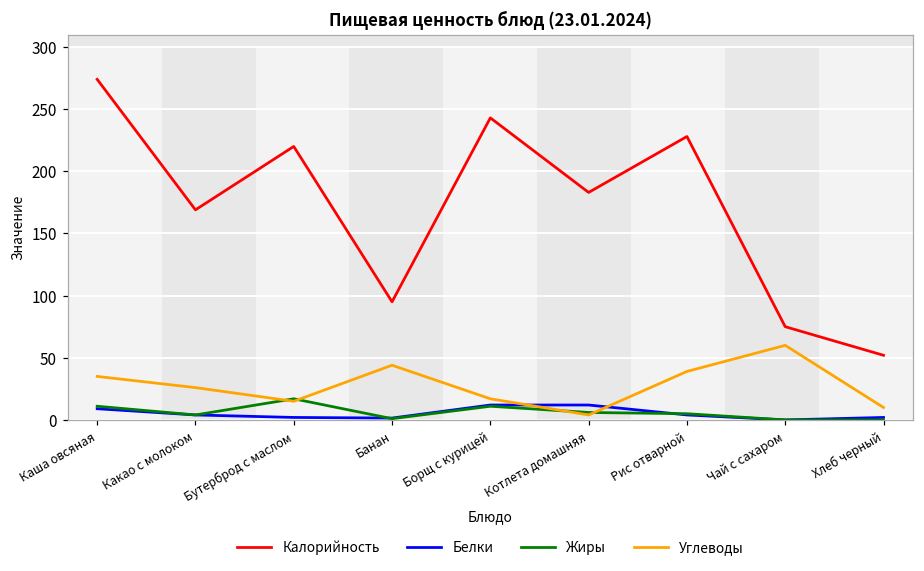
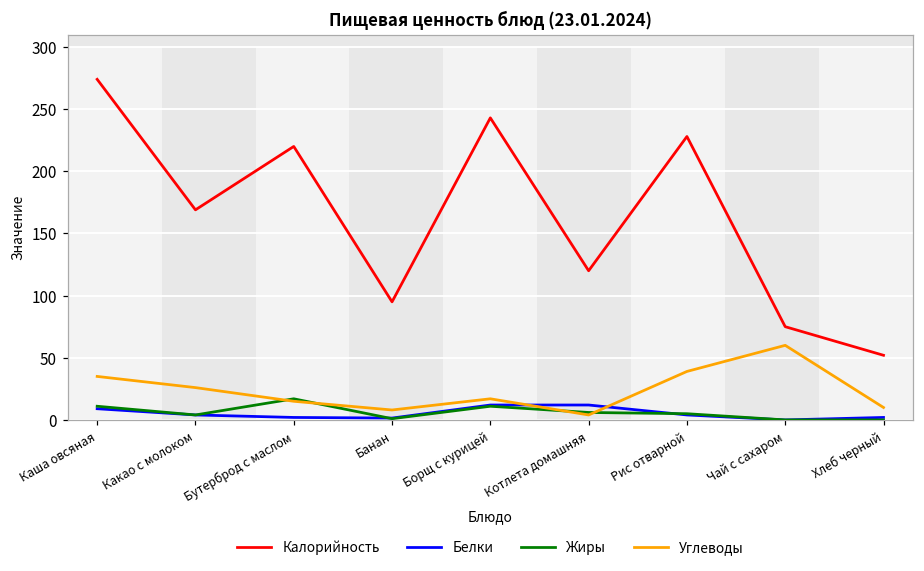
  {
    "Калорийность": {
      "Каша овсяная": 274,
      "Какао с молоком": 169,
      "Бутерброд с маслом": 220,
      "Банан": 95,
      "Борщ с курицей": 243,
-     "Котлета домашняя": 183,
+     "Котлета домашняя": 120,
      "Рис отварной": 228,
      "Чай с сахаром": 75,
      "Хлеб черный": 52
    },
    "Белки": {
      "Бутерброд с маслом": 2,
      "Котлета домашняя": 12
    },
    "Углеводы": {
      "Каша овсяная": 35,
      "Какао с молоком": 26,
-     "Банан": 44,
+     "Банан": 8,
      "Борщ с курицей": 17,
      "Рис отварной": 39,
      "Чай с сахаром": 60,
      "Хлеб черный": 10
    }
  }
